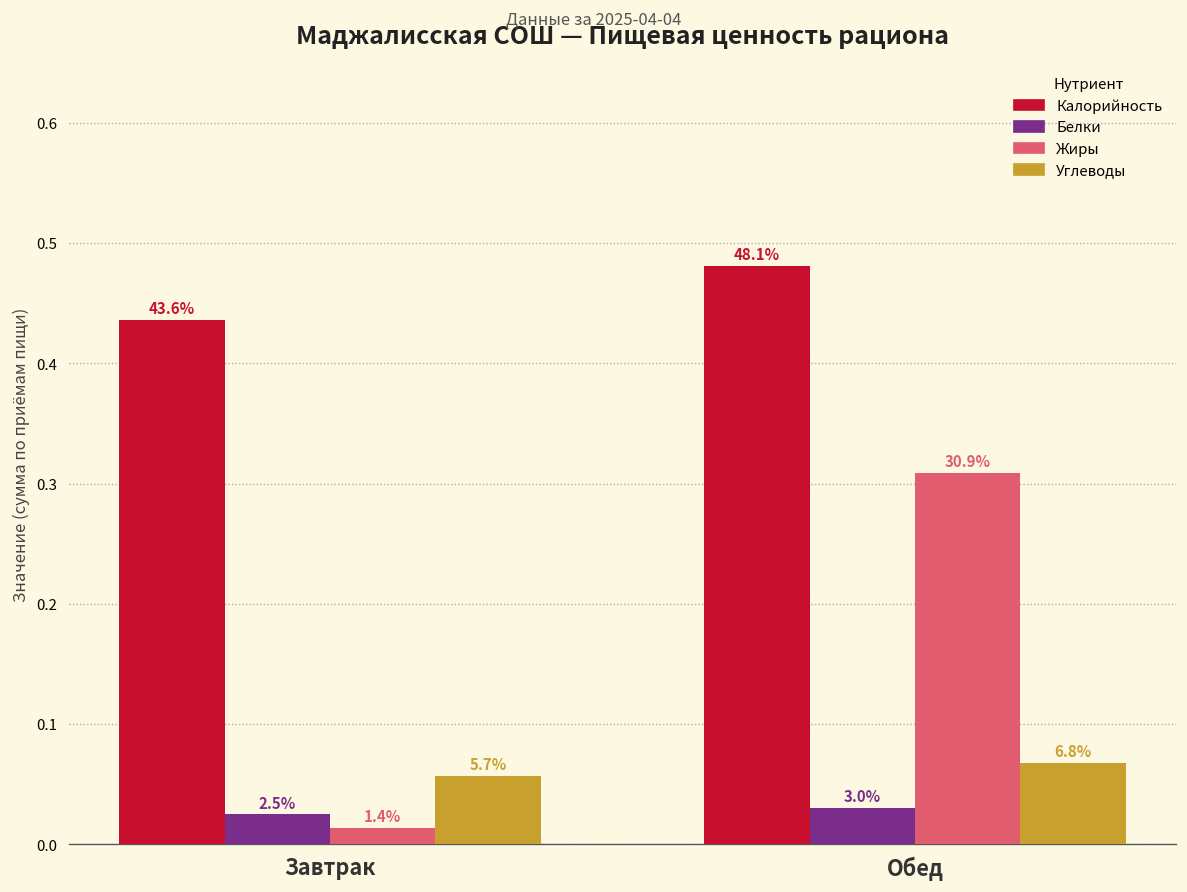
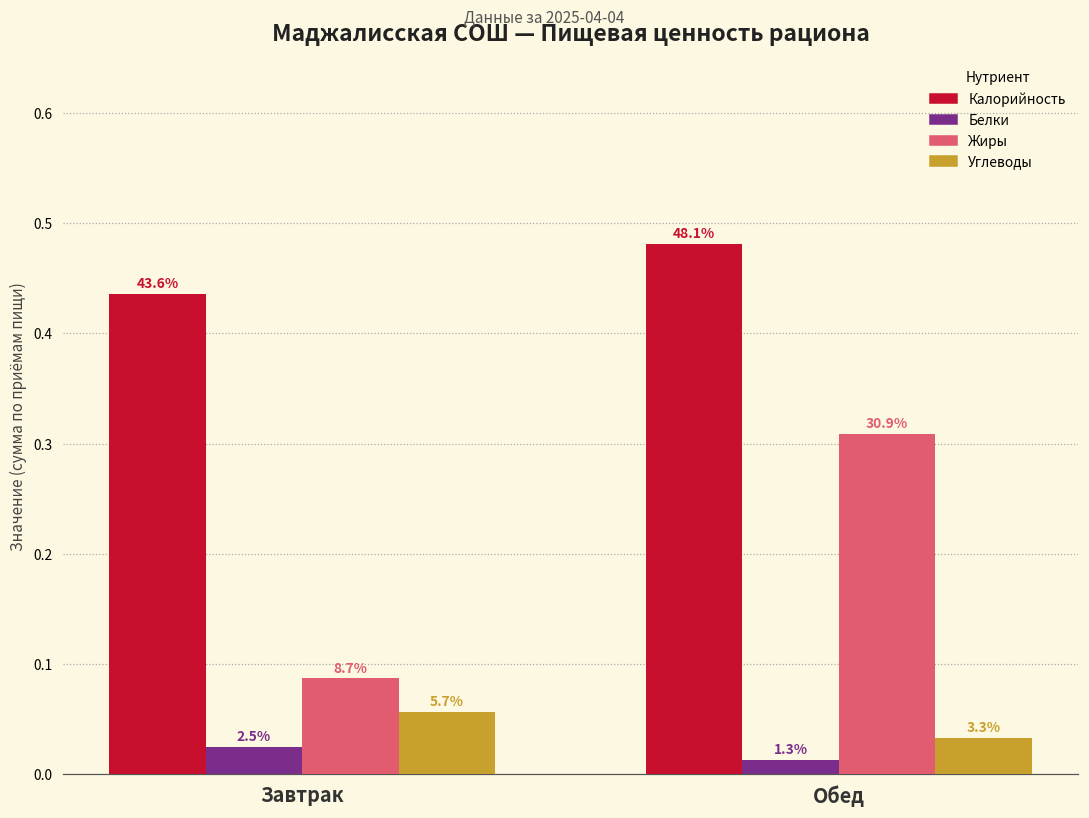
  {
    "Калорийность": {
      "Завтрак": "43.6%",
      "Обед": "48.1%"
    },
    "Белки": {
      "Завтрак": "2.5%",
-     "Обед": "3.0%"
+     "Обед": "1.3%"
    },
    "Жиры": {
-     "Завтрак": "1.4%",
+     "Завтрак": "8.7%",
      "Обед": "30.9%"
    },
    "Углеводы": {
      "Завтрак": "5.7%",
-     "Обед": "6.8%"
+     "Обед": "3.3%"
    }
  }
